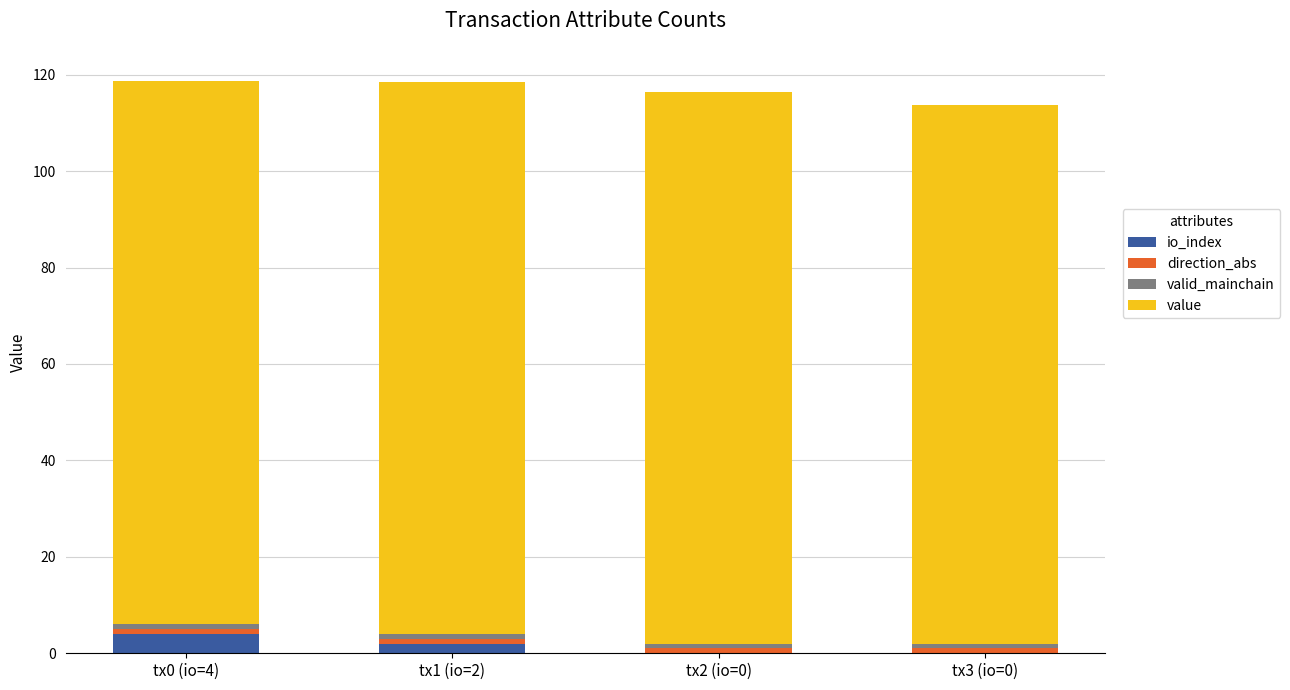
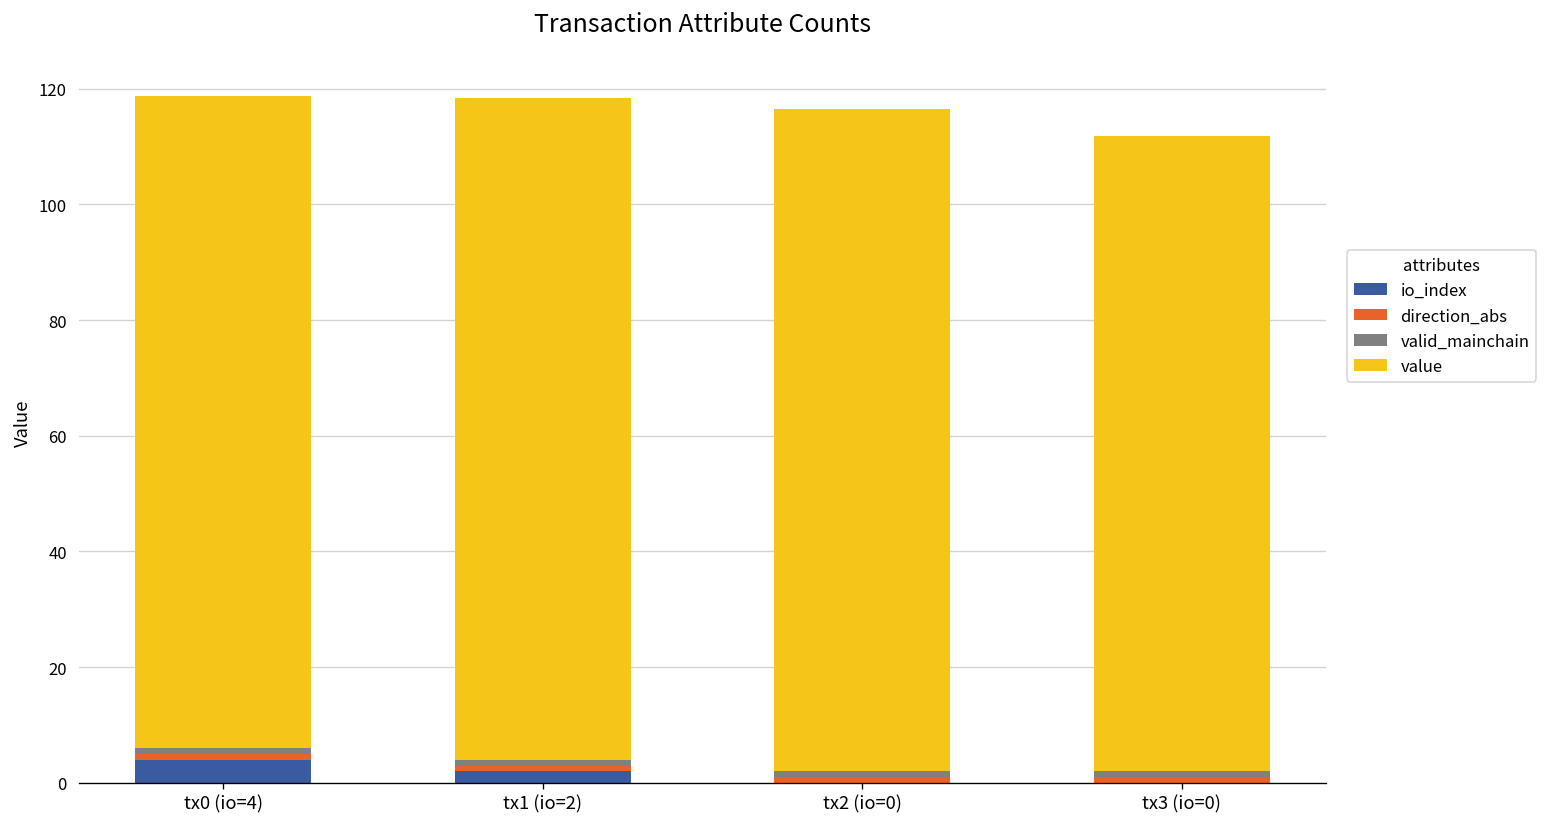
  {
    "io_index": {
      "tx0 (io=4)": 4,
      "tx1 (io=2)": 2,
      "tx2 (io=0)": 0,
      "tx3 (io=0)": 0
    },
    "direction_abs": {
      "tx0 (io=4)": 1,
      "tx1 (io=2)": 1,
      "tx2 (io=0)": 1,
      "tx3 (io=0)": 1
    },
    "valid_mainchain": {
      "tx0 (io=4)": 1,
      "tx1 (io=2)": 1,
      "tx2 (io=0)": 1,
      "tx3 (io=0)": 1
    },
    "value": {
      "tx0 (io=4)": 113,
      "tx1 (io=2)": 114,
      "tx2 (io=0)": 114,
-     "tx3 (io=0)": 112
+     "tx3 (io=0)": 110
    }
  }
